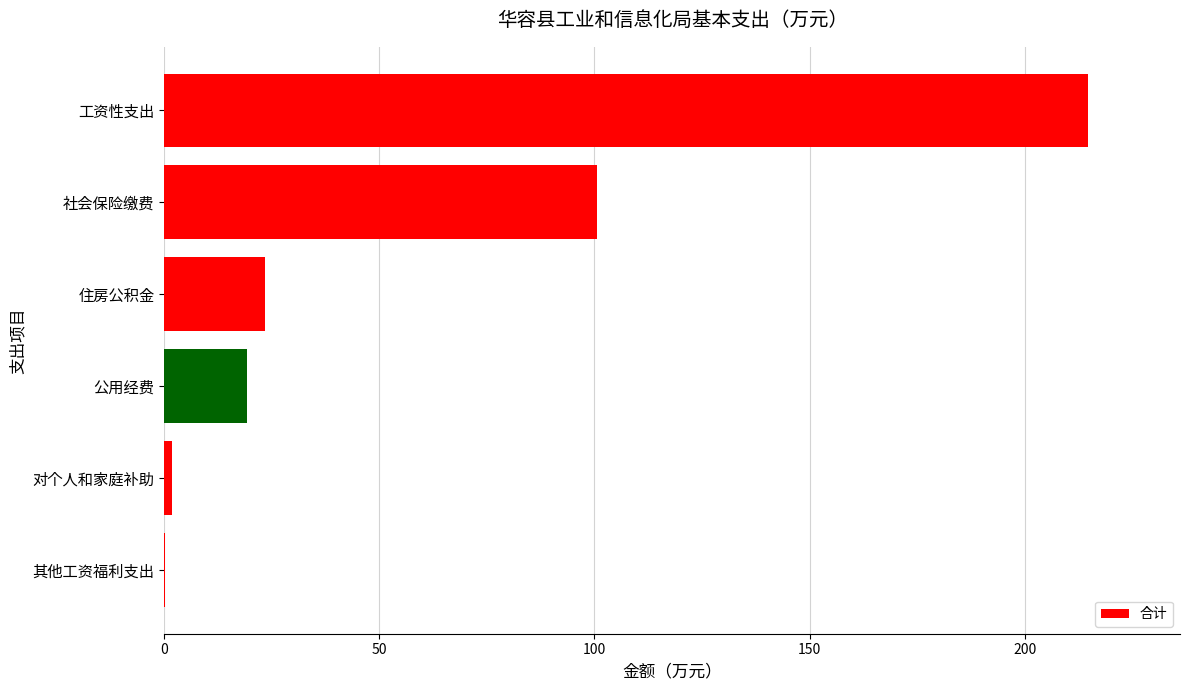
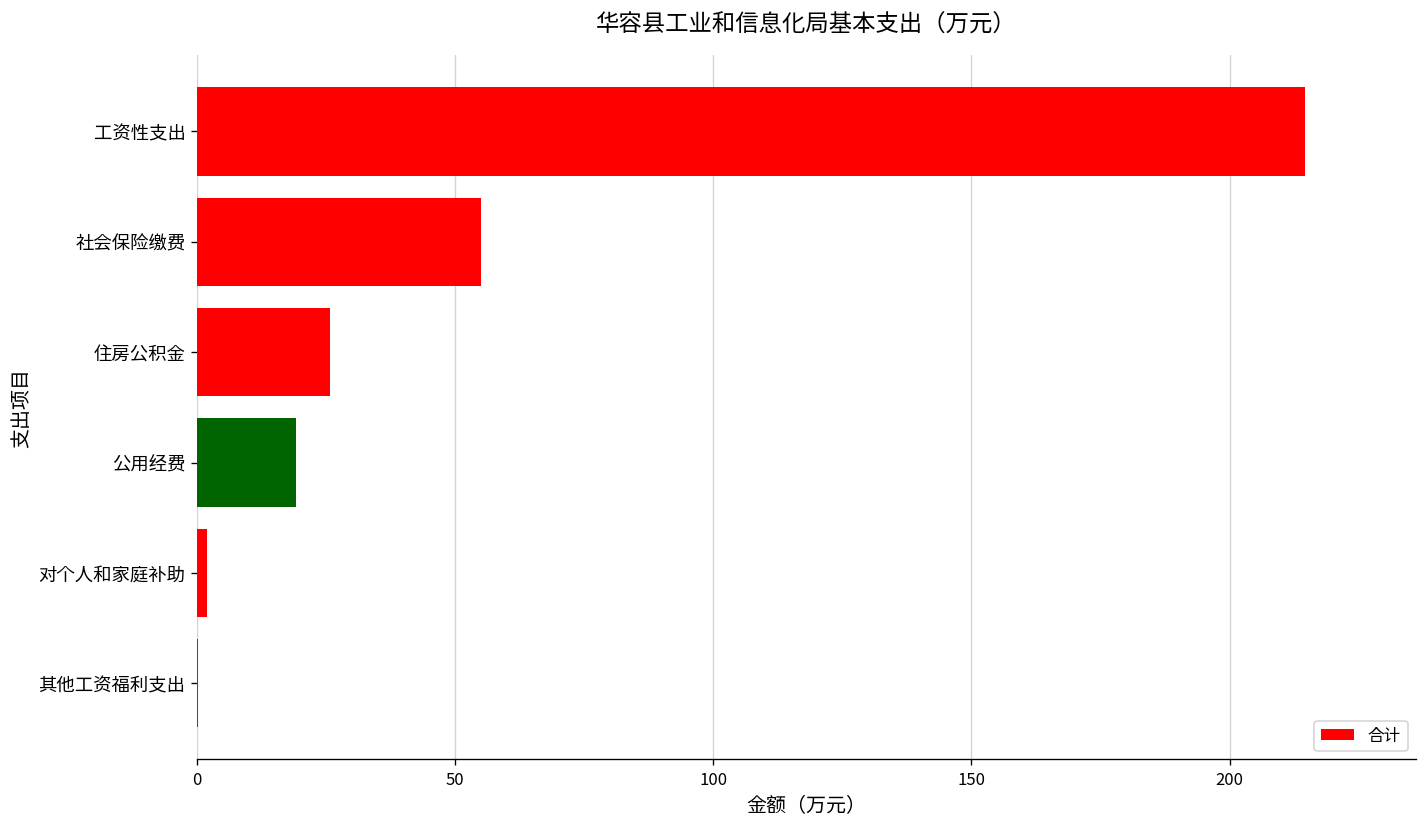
  {
    "工资性支出": 215,
-   "社会保险缴费": 101,
-   "住房公积金": 23,
+   "社会保险缴费": 55,
+   "住房公积金": 26,
    "公用经费": 19,
    "对个人和家庭补助": 2
  }
